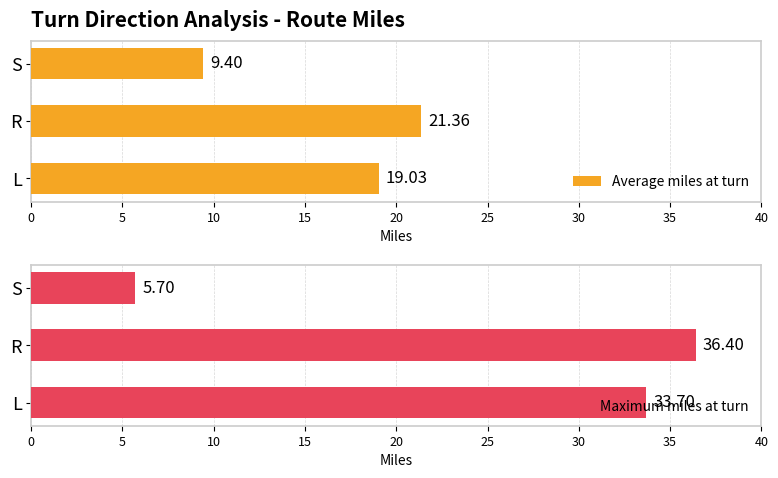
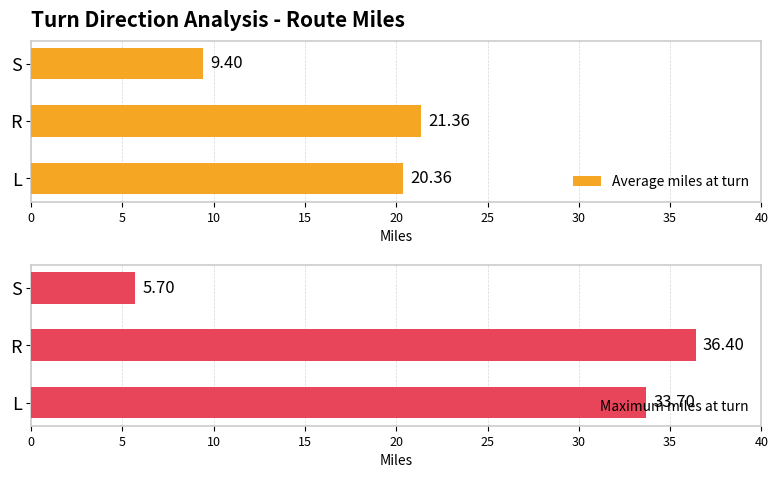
  {
    "Turn Direction Analysis - Route Miles": {
      "S": 9.40,
      "R": 21.36,
-     "L": 19.03
+     "L": 20.36
    }
  }
